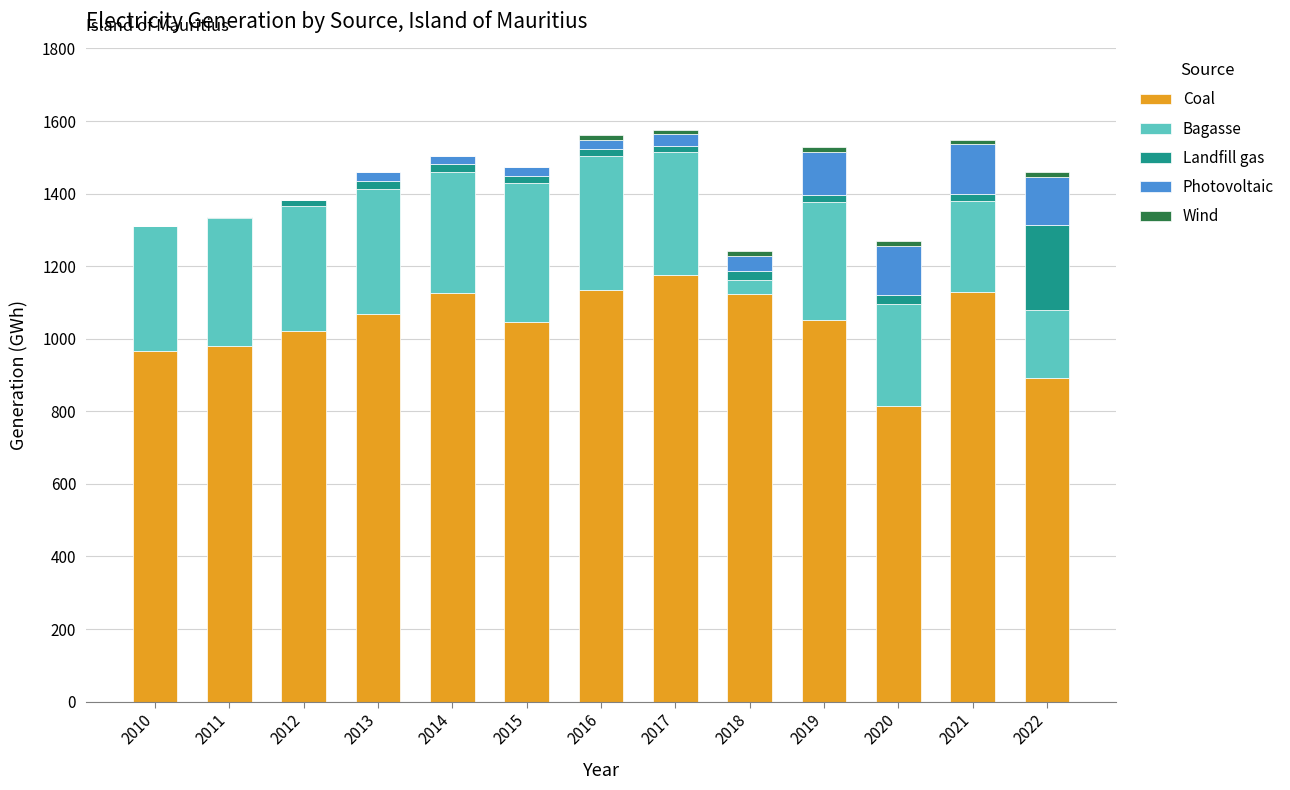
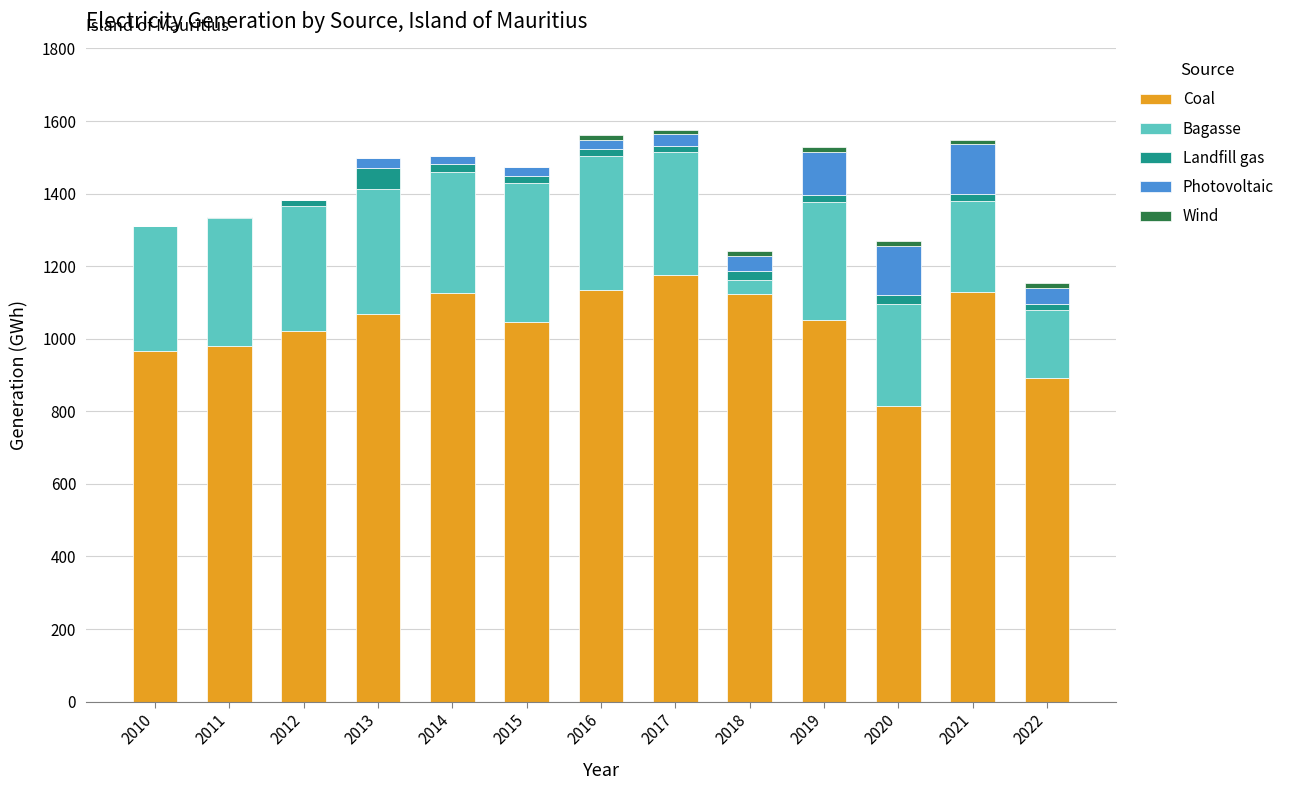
  {
    "Coal": {
      "2010": 970,
      "2011": 980,
      "2012": 1020,
      "2013": 1070,
      "2014": 1130,
      "2015": 1050,
      "2016": 1140,
      "2017": 1180,
      "2018": 1120,
      "2019": 1050,
      "2020": 810,
      "2021": 1130,
      "2022": 890
    },
    "Bagasse": {
      "2010": 340,
      "2011": 350,
      "2012": 340,
      "2013": 350,
      "2014": 330,
      "2015": 380,
      "2016": 370,
      "2017": 340,
      "2018": 40,
      "2019": 320,
      "2020": 280,
      "2021": 250,
      "2022": 190
    },
    "Landfill gas": {
      "2010": 0,
      "2012": 20,
-     "2013": 20,
+     "2013": 60,
      "2014": 20,
      "2015": 20,
      "2016": 20,
      "2017": 20,
      "2018": 20,
      "2019": 20,
      "2020": 20,
      "2021": 20,
-     "2022": 240
+     "2022": 20
    },
    "Photovoltaic": {
      "2010": 0,
      "2011": 0,
      "2013": 30,
      "2014": 20,
      "2015": 20,
      "2016": 30,
      "2017": 30,
      "2018": 40,
      "2019": 120,
      "2020": 130,
      "2021": 140,
-     "2022": 130
+     "2022": 40
    },
    "Wind": {
      "2010": 0,
      "2011": 0,
      "2012": 0,
      "2013": 0,
      "2014": 0,
      "2015": 0,
      "2016": 10,
      "2017": 10,
      "2018": 10,
      "2019": 10,
      "2020": 20,
      "2021": 10,
      "2022": 10
    }
  }
